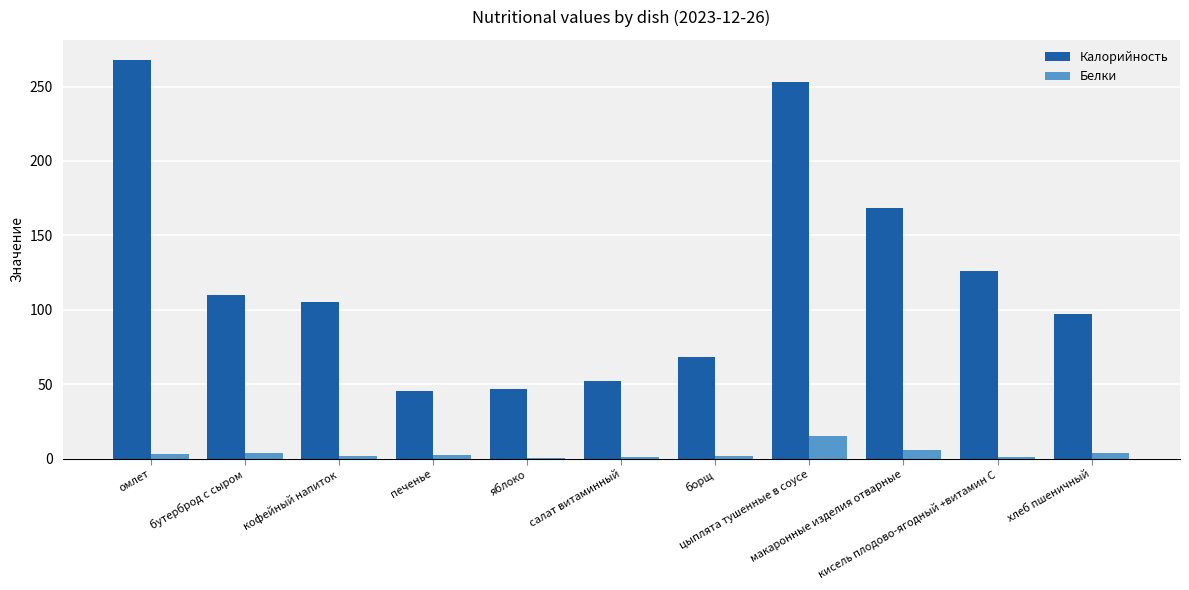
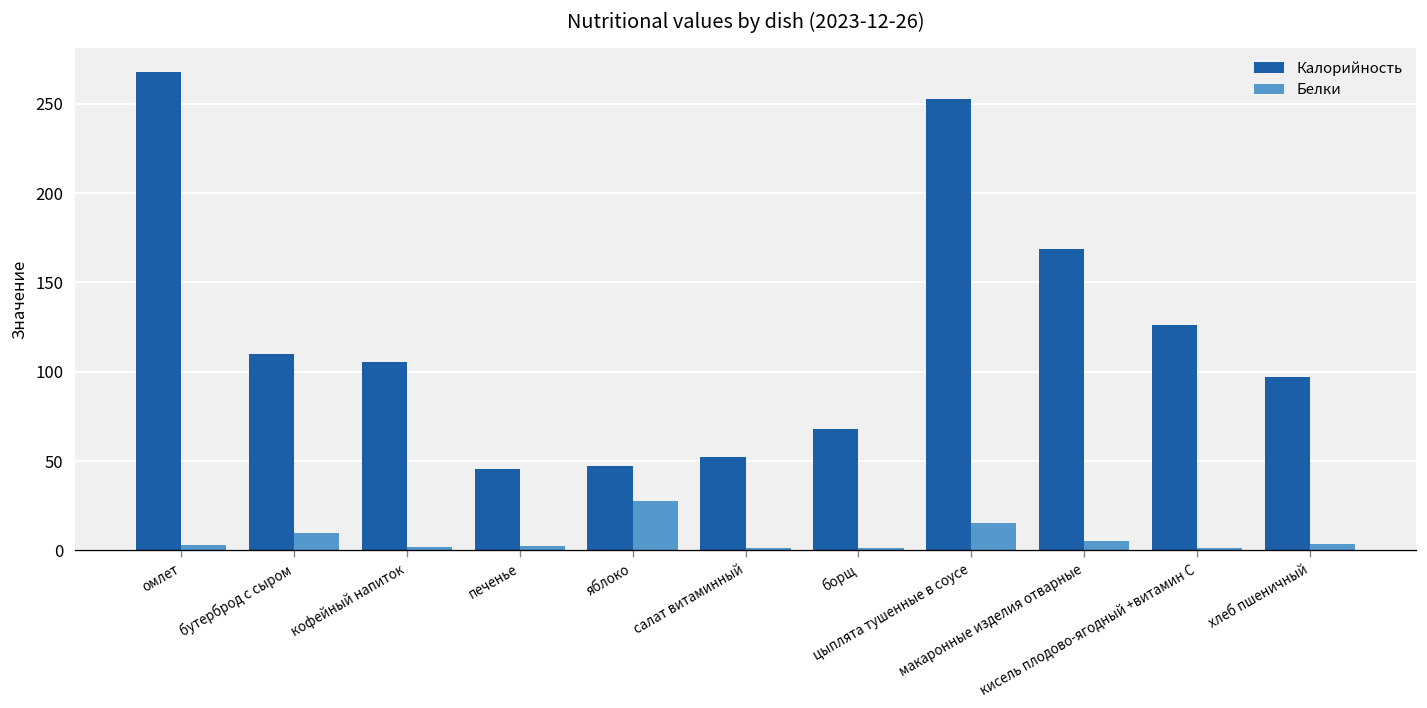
  {
    "Калорийность": {
      "омлет": 268,
      "бутерброд с сыром": 110,
      "кофейный напиток": 105,
      "печенье": 45,
      "яблоко": 47,
      "салат витаминный": 52,
      "борщ": 68,
      "цыплята тушенные в соусе": 253,
      "макаронные изделия отварные": 168,
      "кисель плодово-ягодный +витамин С": 126,
      "хлеб пшеничный": 97
    },
    "Белки": {
      "омлет": 3,
-     "бутерброд с сыром": 4,
+     "бутерброд с сыром": 9,
      "кофейный напиток": 2,
      "печенье": 2,
-     "яблоко": 0,
+     "яблоко": 27,
      "цыплята тушенные в соусе": 16,
      "макаронные изделия отварные": 6,
      "хлеб пшеничный": 4
    }
  }
